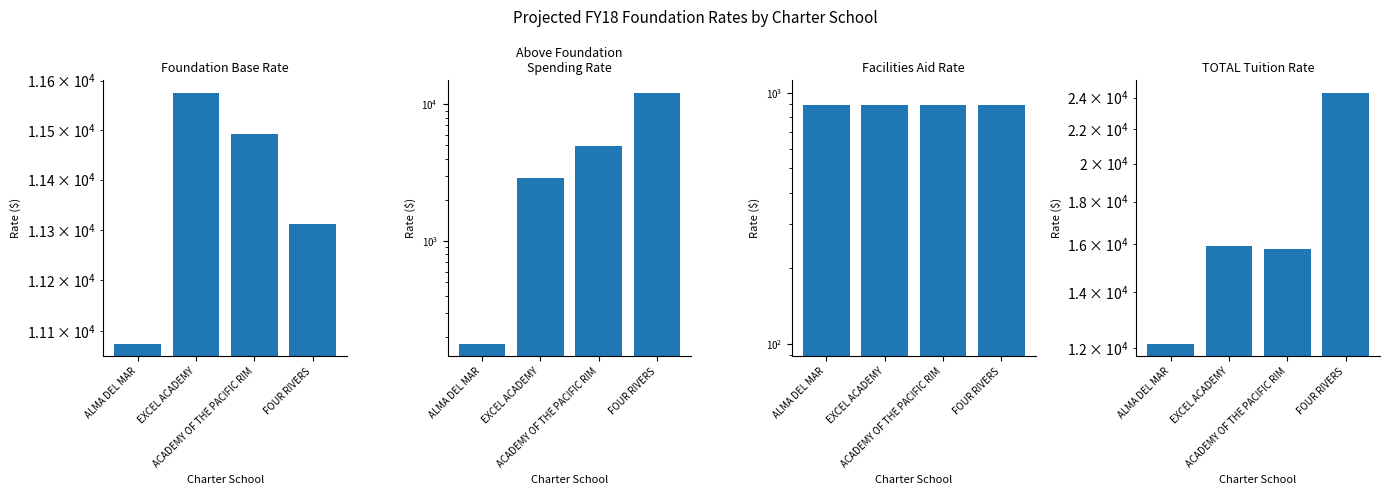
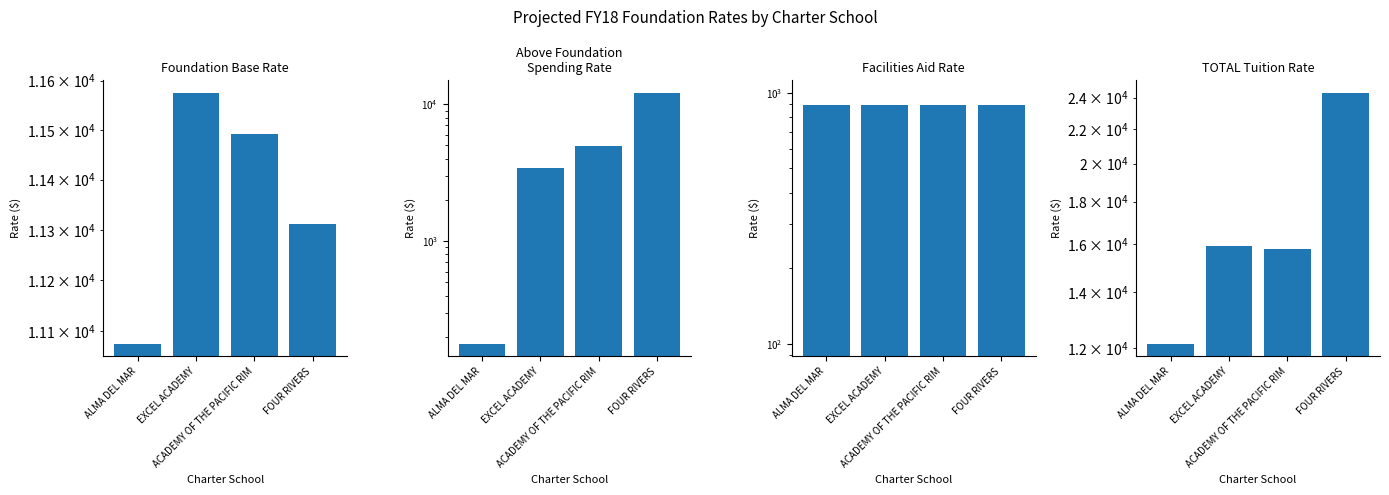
  {
    "Above Foundation Spending Rate": {
      "ALMA DEL MAR": 180,
-     "EXCEL ACADEMY": 2900,
+     "EXCEL ACADEMY": 3400,
      "ACADEMY OF THE PACIFIC RIM": 5000,
      "FOUR RIVERS": 12000
    },
    "Facilities Aid Rate": {
      "ALMA DEL MAR": 890,
      "EXCEL ACADEMY": 890,
      "ACADEMY OF THE PACIFIC RIM": 890,
      "FOUR RIVERS": 890
    }
  }
